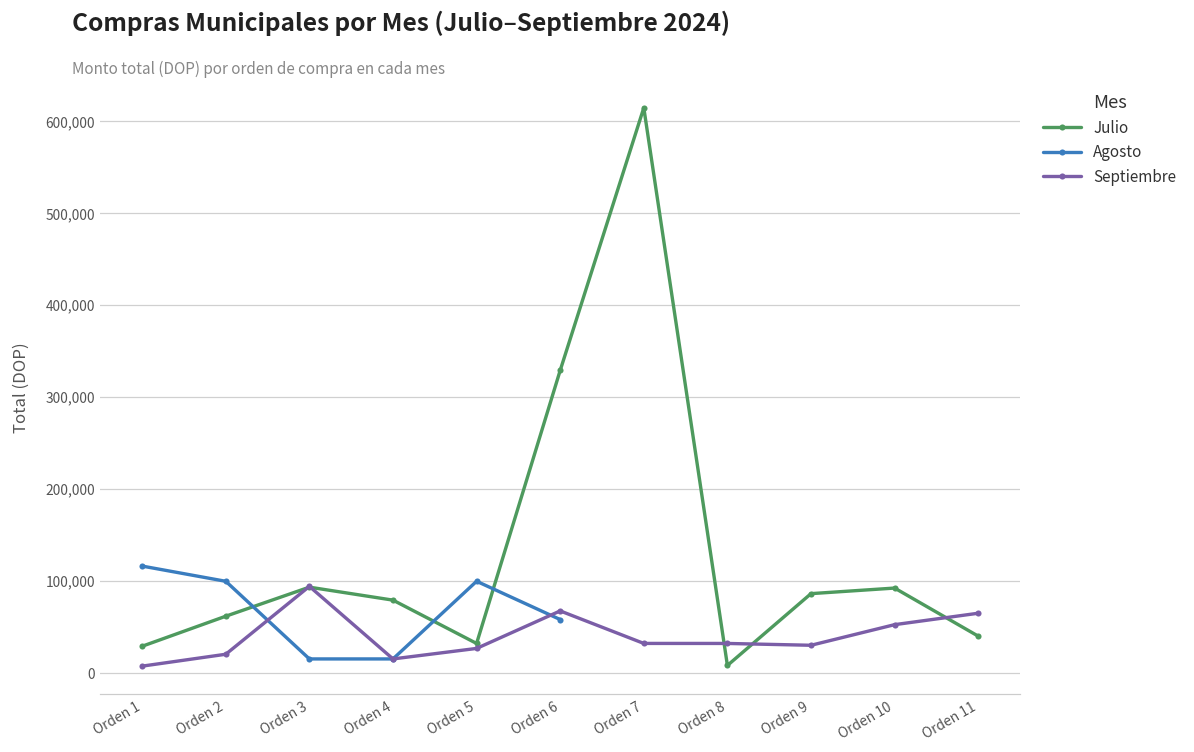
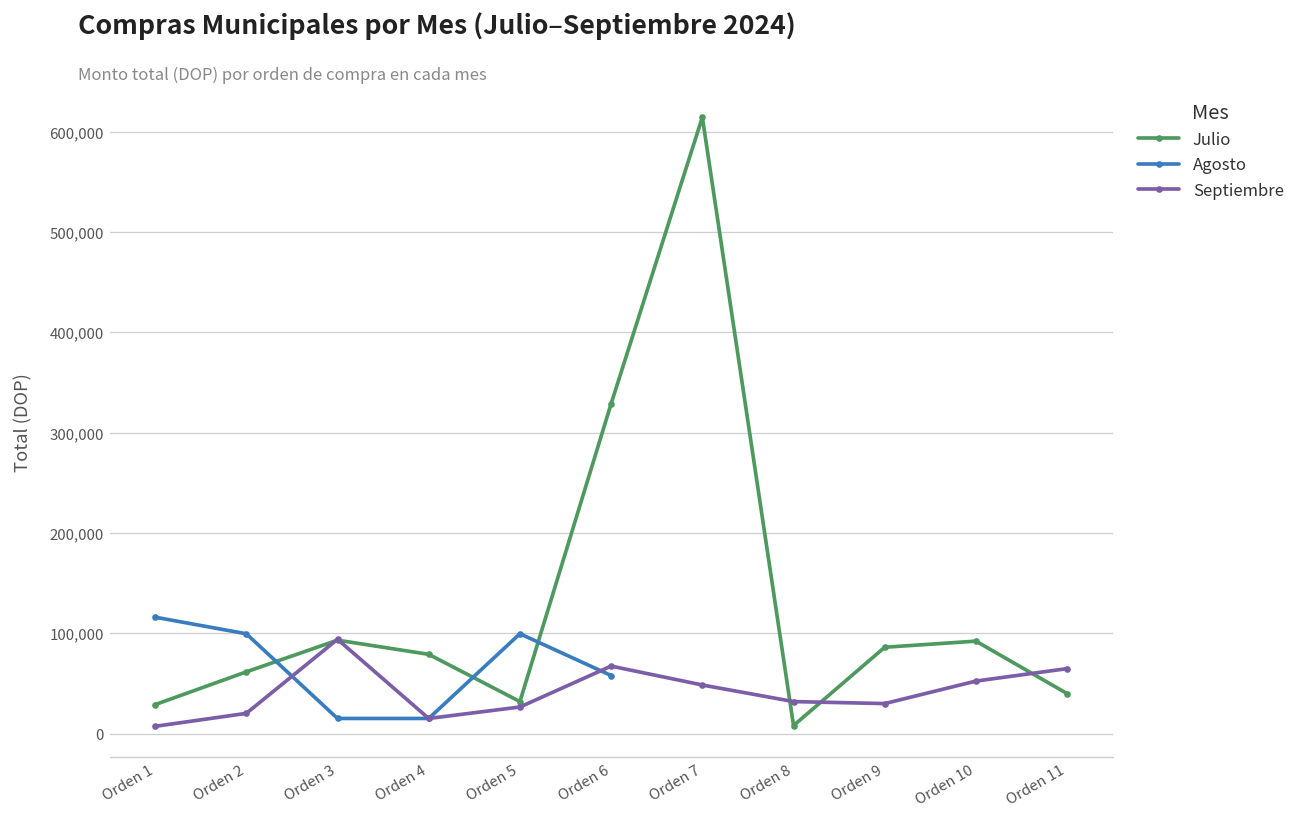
  {
    "Julio": {
      "Orden 1": "30,000",
      "Orden 2": "60,000",
      "Orden 4": "80,000",
      "Orden 5": "30,000",
      "Orden 6": "330,000",
      "Orden 7": "610,000",
      "Orden 8": "10,000",
      "Orden 9": "90,000",
      "Orden 10": "90,000",
      "Orden 11": "40,000"
    },
    "Agosto": {
      "Orden 1": "120,000",
      "Orden 2": "100,000",
      "Orden 3": "20,000",
      "Orden 5": "100,000",
      "Orden 6": "60,000"
    },
    "Septiembre": {
      "Orden 1": "10,000",
      "Orden 2": "20,000",
      "Orden 5": "30,000",
      "Orden 6": "70,000",
-     "Orden 7": "30,000",
+     "Orden 7": "50,000",
      "Orden 8": "30,000",
      "Orden 9": "30,000",
      "Orden 10": "50,000",
      "Orden 11": "60,000"
    }
  }
